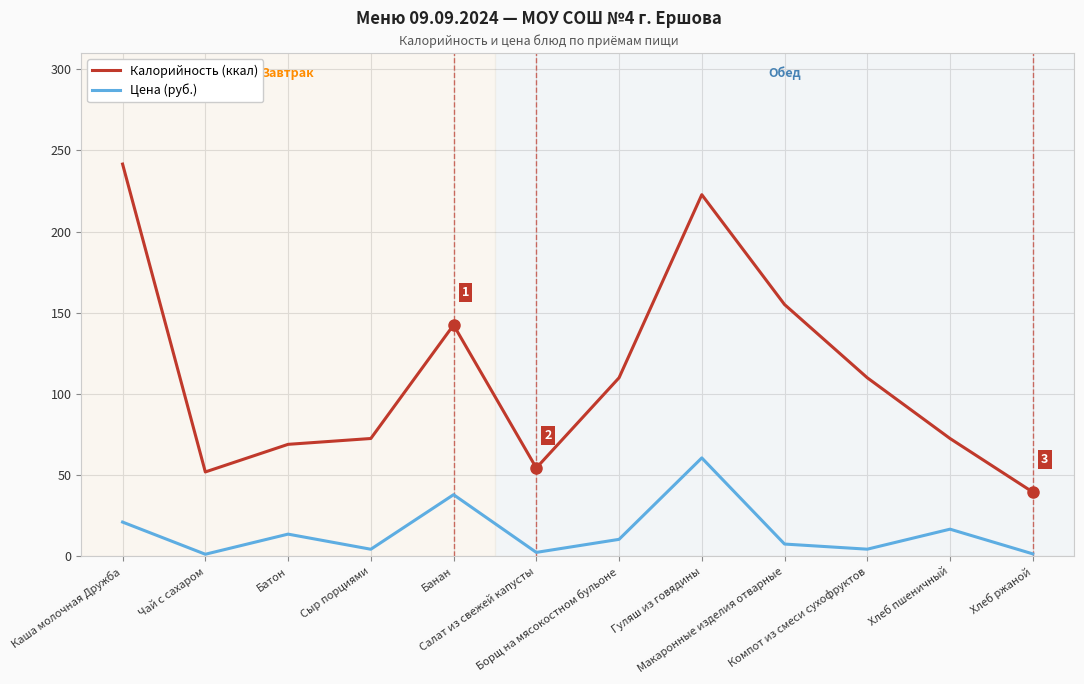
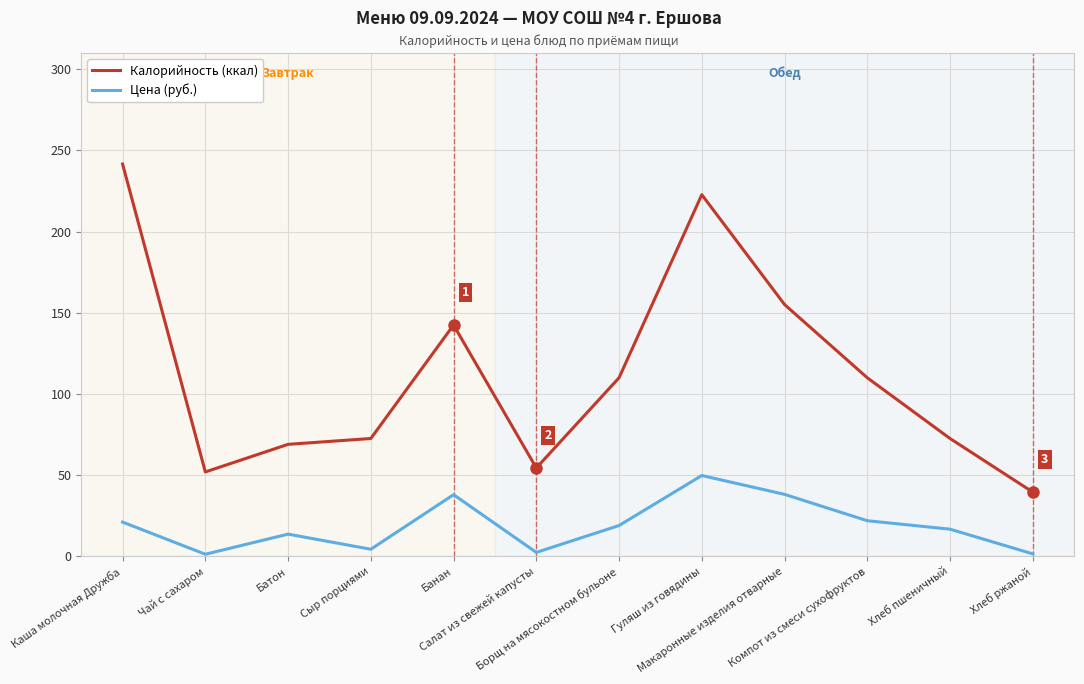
  {
    "Цена (руб.)": {
      "Каша молочная Дружба": 21,
      "Чай с сахаром": 1,
      "Батон": 14,
      "Сыр порциями": 4,
      "Банан": 38,
      "Салат из свежей капусты": 2,
-     "Борщ на мясокостном бульоне": 10,
-     "Гуляш из говядины": 61,
-     "Макаронные изделия отварные": 8,
-     "Компот из смеси сухофруктов": 4,
+     "Борщ на мясокостном бульоне": 19,
+     "Гуляш из говядины": 50,
+     "Макаронные изделия отварные": 38,
+     "Компот из смеси сухофруктов": 22,
      "Хлеб пшеничный": 17,
      "Хлеб ржаной": 2
    }
  }
